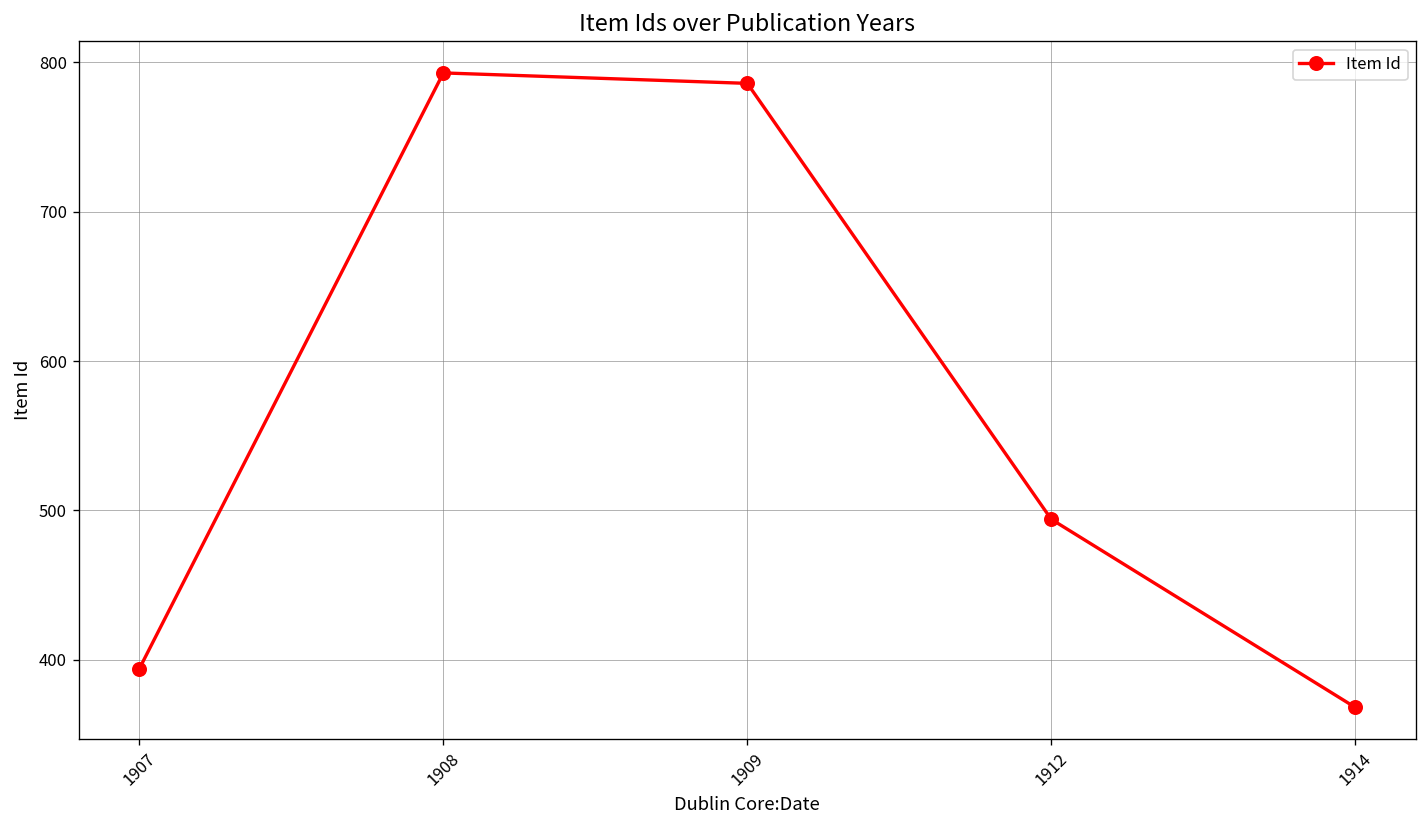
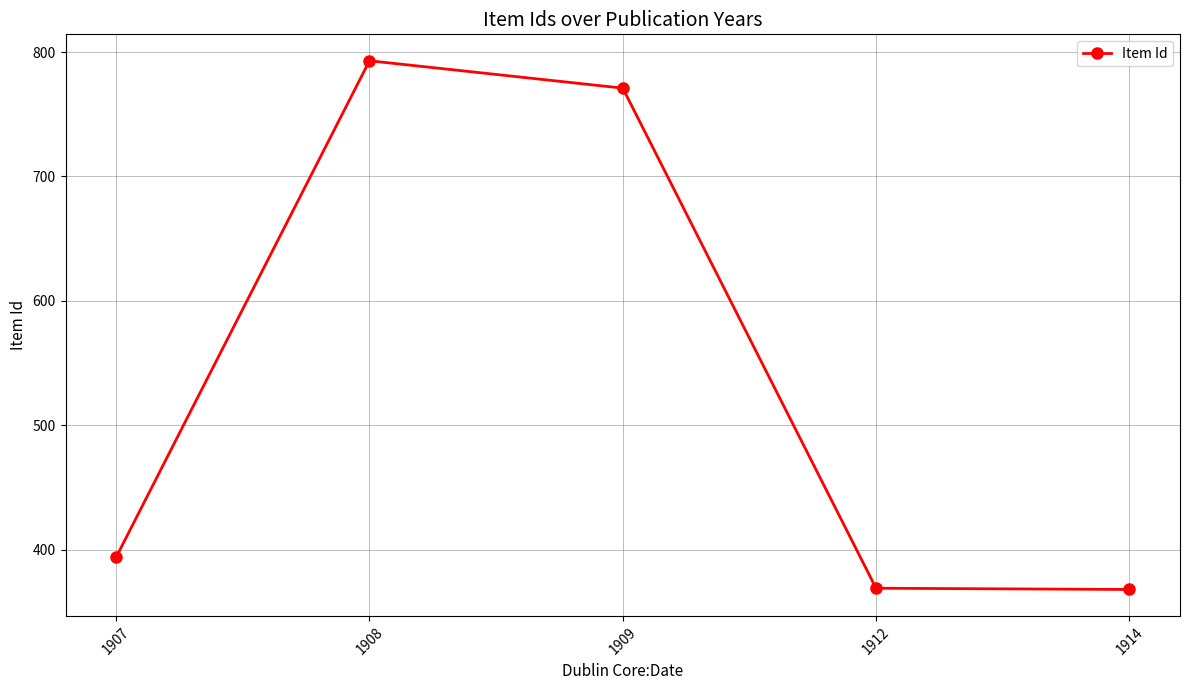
  {
    "1907": 394,
    "1908": 793,
-   "1909": 786,
-   "1912": 494,
+   "1909": 771,
+   "1912": 369,
    "1914": 368
  }
